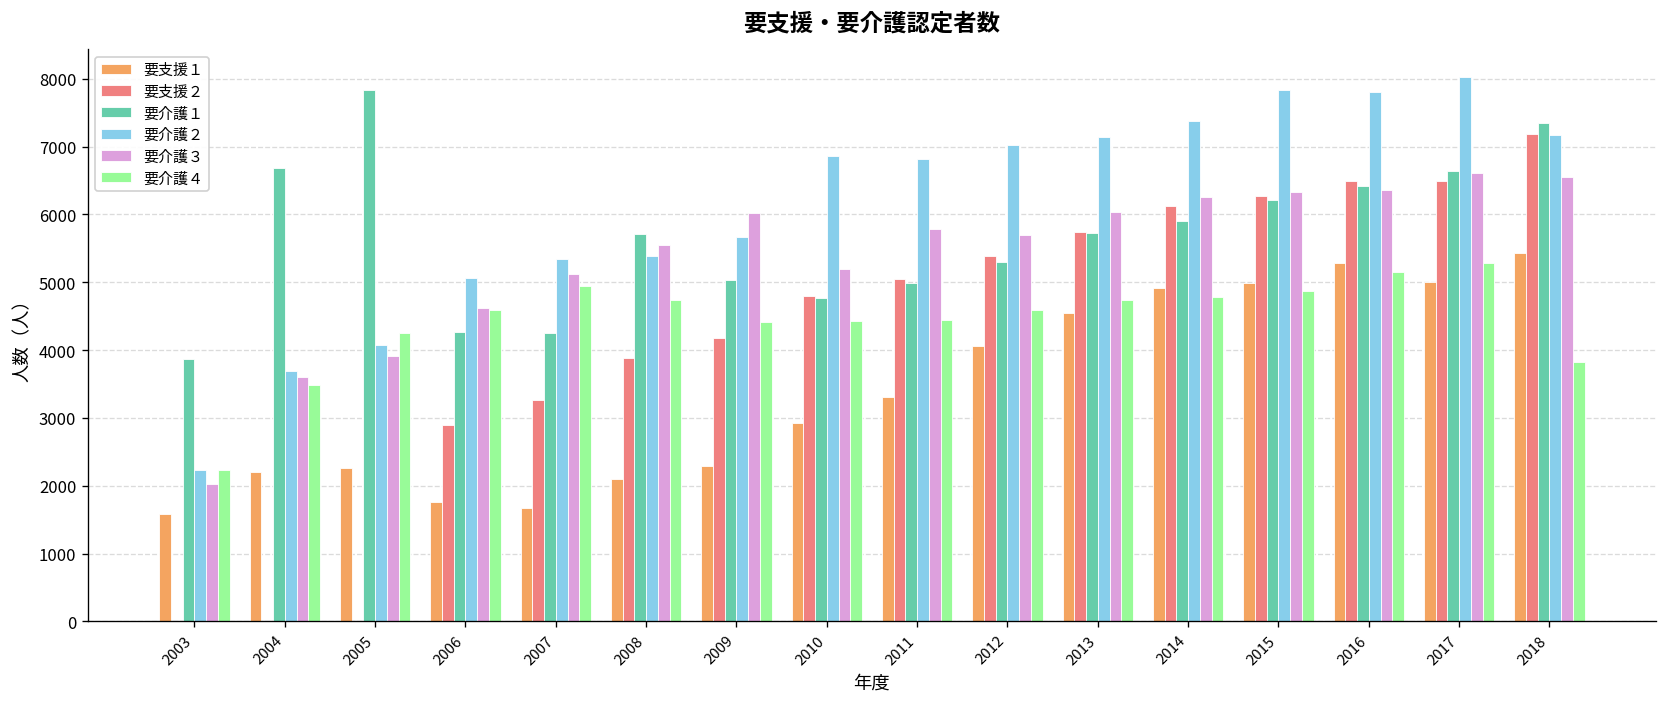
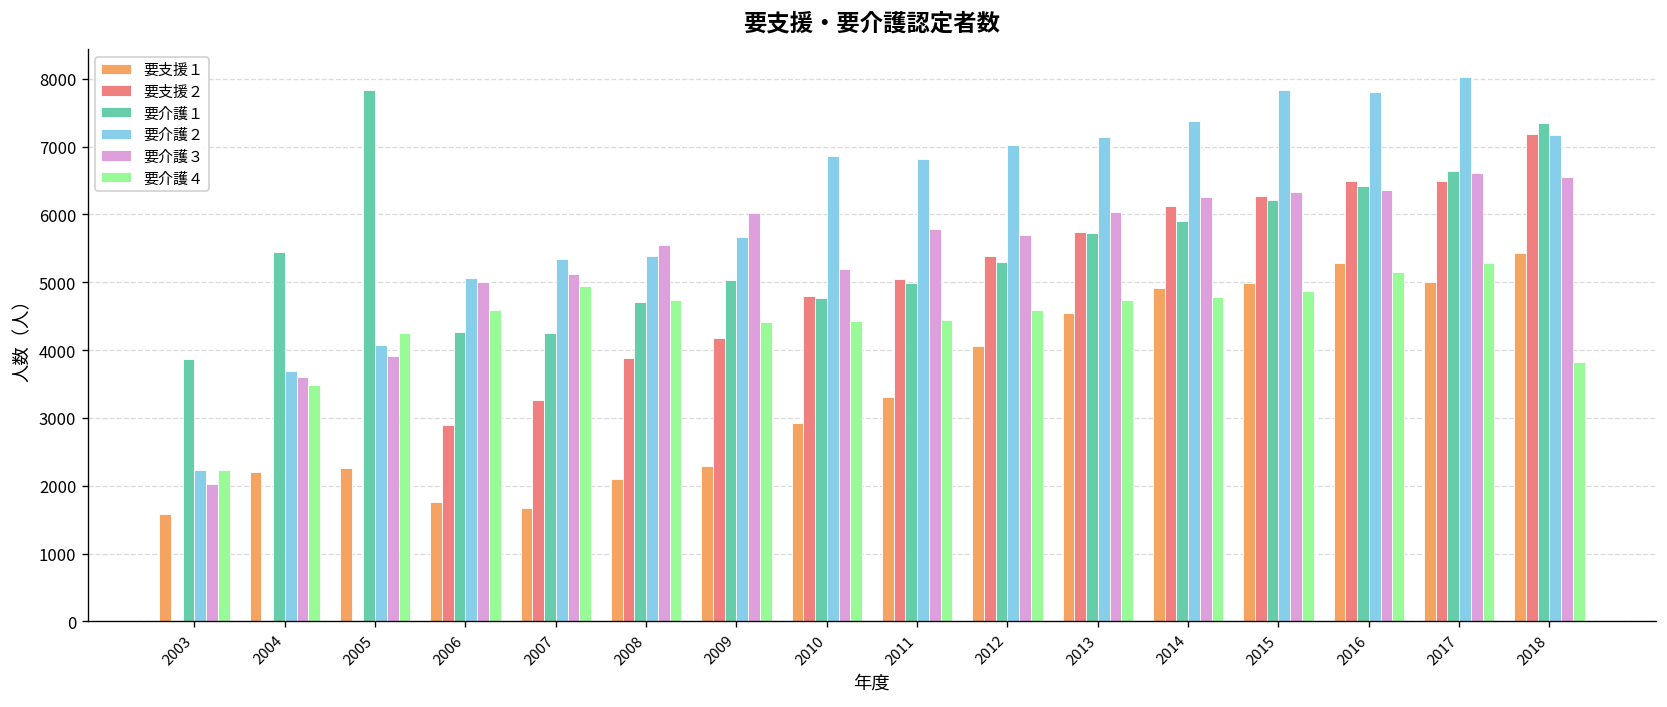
  {
    "要介護１": {
      "2003": 3900,
-     "2004": 6700,
+     "2004": 5400,
      "2005": 7800,
      "2006": 4300,
      "2007": 4300,
-     "2008": 5700,
+     "2008": 4700,
      "2009": 5000,
      "2010": 4800,
      "2011": 5000,
      "2012": 5300,
      "2013": 5700,
      "2014": 5900,
      "2015": 6200,
      "2016": 6400,
      "2017": 6600,
      "2018": 7300
    },
    "要介護２": {
      "2003": 2200,
      "2004": 3700,
      "2005": 4100,
      "2006": 5100,
      "2007": 5300,
      "2008": 5400,
      "2009": 5700,
      "2010": 6900,
      "2011": 6800,
      "2012": 7000,
      "2013": 7100,
      "2014": 7400,
      "2015": 7800,
      "2016": 7800,
      "2017": 8000,
      "2018": 7200
    },
    "要介護３": {
      "2003": 2000,
      "2004": 3600,
      "2005": 3900,
-     "2006": 4600,
+     "2006": 5000,
      "2007": 5100,
      "2008": 5500,
      "2009": 6000,
      "2010": 5200,
      "2011": 5800,
      "2012": 5700,
      "2013": 6000,
      "2014": 6300,
      "2015": 6300,
      "2016": 6400,
      "2017": 6600,
      "2018": 6600
    },
    "要介護４": {
      "2003": 2200,
      "2004": 3500,
      "2005": 4300,
      "2006": 4600,
      "2007": 4900,
      "2008": 4700,
      "2009": 4400,
      "2010": 4400,
      "2011": 4400,
      "2012": 4600,
      "2013": 4700,
      "2014": 4800,
      "2015": 4900,
      "2016": 5100,
      "2017": 5300,
      "2018": 3800
    }
  }
